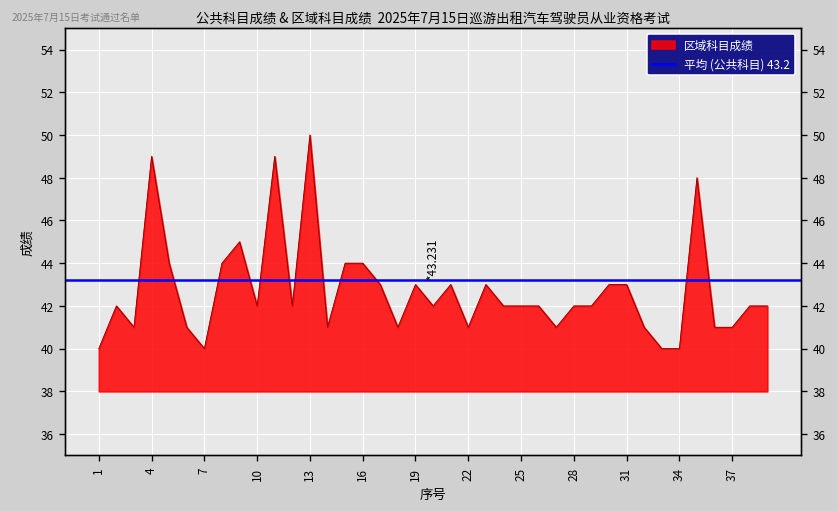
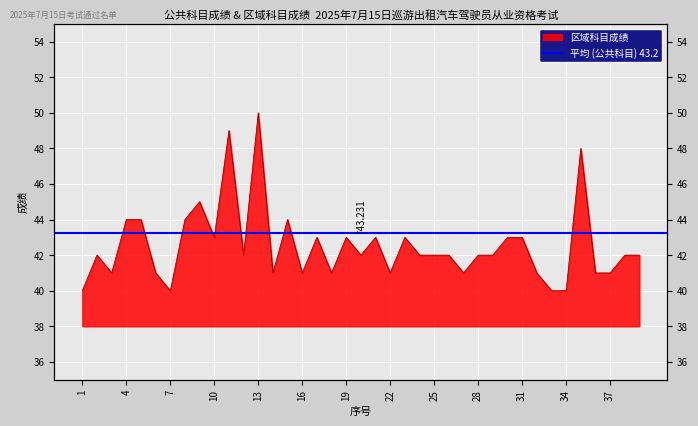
  {
    "1": 40,
-   "4": 49,
+   "4": 44,
    "7": 40,
-   "10": 42,
+   "10": 43,
    "13": 50,
-   "16": 44,
+   "16": 41,
    "22": 41,
    "25": 42,
    "28": 42,
    "31": 43,
    "34": 40,
    "37": 41
  }
